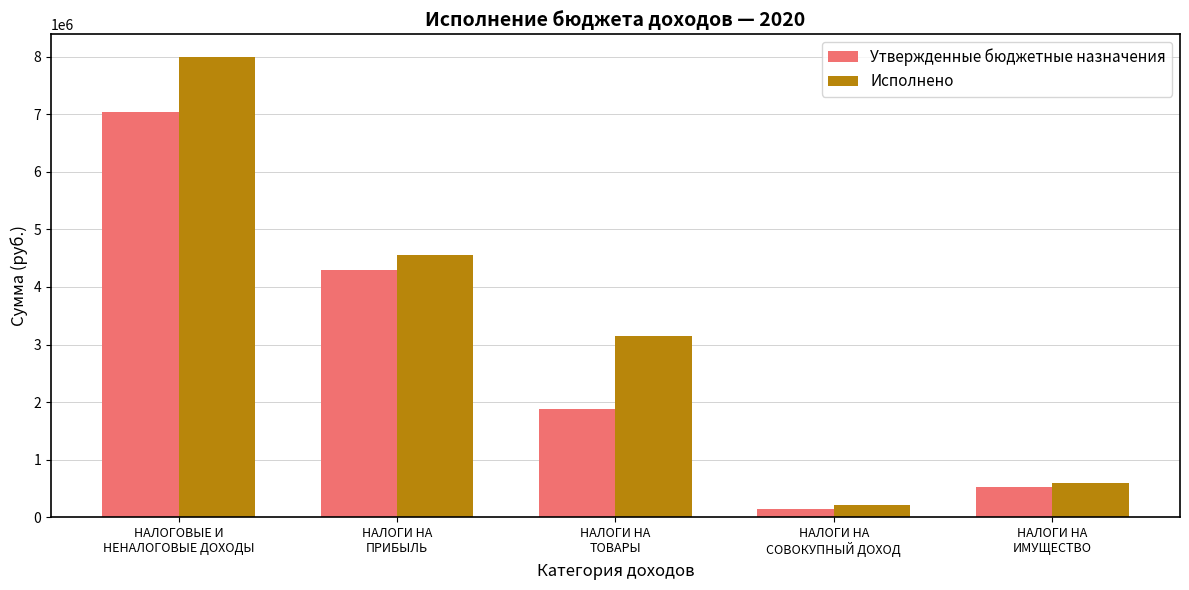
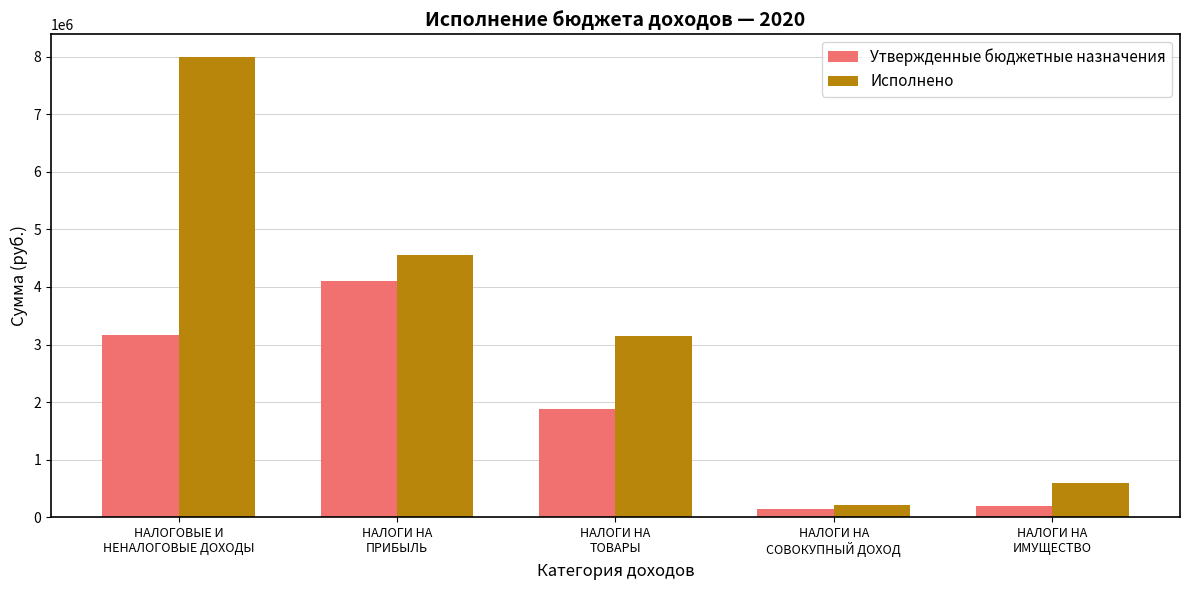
  {
    "Утвержденные бюджетные назначения": {
-     "НАЛОГОВЫЕ И НЕНАЛОГОВЫЕ ДОХОДЫ": 7000000,
-     "НАЛОГИ НА ПРИБЫЛЬ": 4300000,
+     "НАЛОГОВЫЕ И НЕНАЛОГОВЫЕ ДОХОДЫ": 3200000,
+     "НАЛОГИ НА ПРИБЫЛЬ": 4100000,
      "НАЛОГИ НА ТОВАРЫ": 1900000,
      "НАЛОГИ НА СОВОКУПНЫЙ ДОХОД": 100000,
-     "НАЛОГИ НА ИМУЩЕСТВО": 500000
+     "НАЛОГИ НА ИМУЩЕСТВО": 200000
    },
    "Исполнено": {
      "НАЛОГОВЫЕ И НЕНАЛОГОВЫЕ ДОХОДЫ": 8000000,
      "НАЛОГИ НА ПРИБЫЛЬ": 4600000,
      "НАЛОГИ НА ТОВАРЫ": 3100000,
      "НАЛОГИ НА СОВОКУПНЫЙ ДОХОД": 200000,
      "НАЛОГИ НА ИМУЩЕСТВО": 600000
    }
  }
